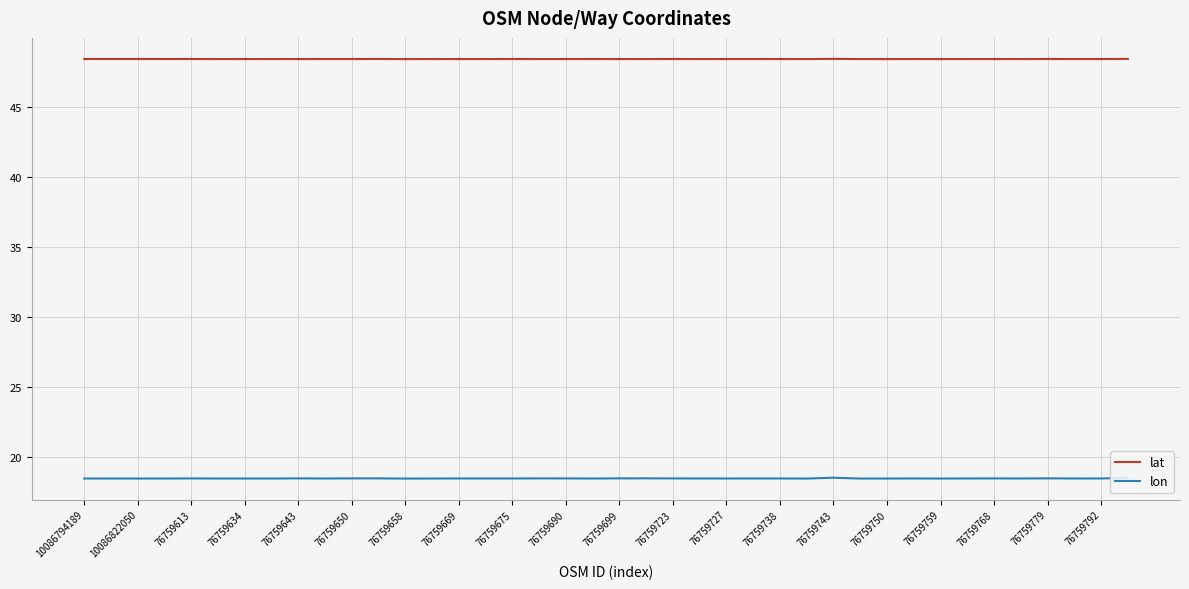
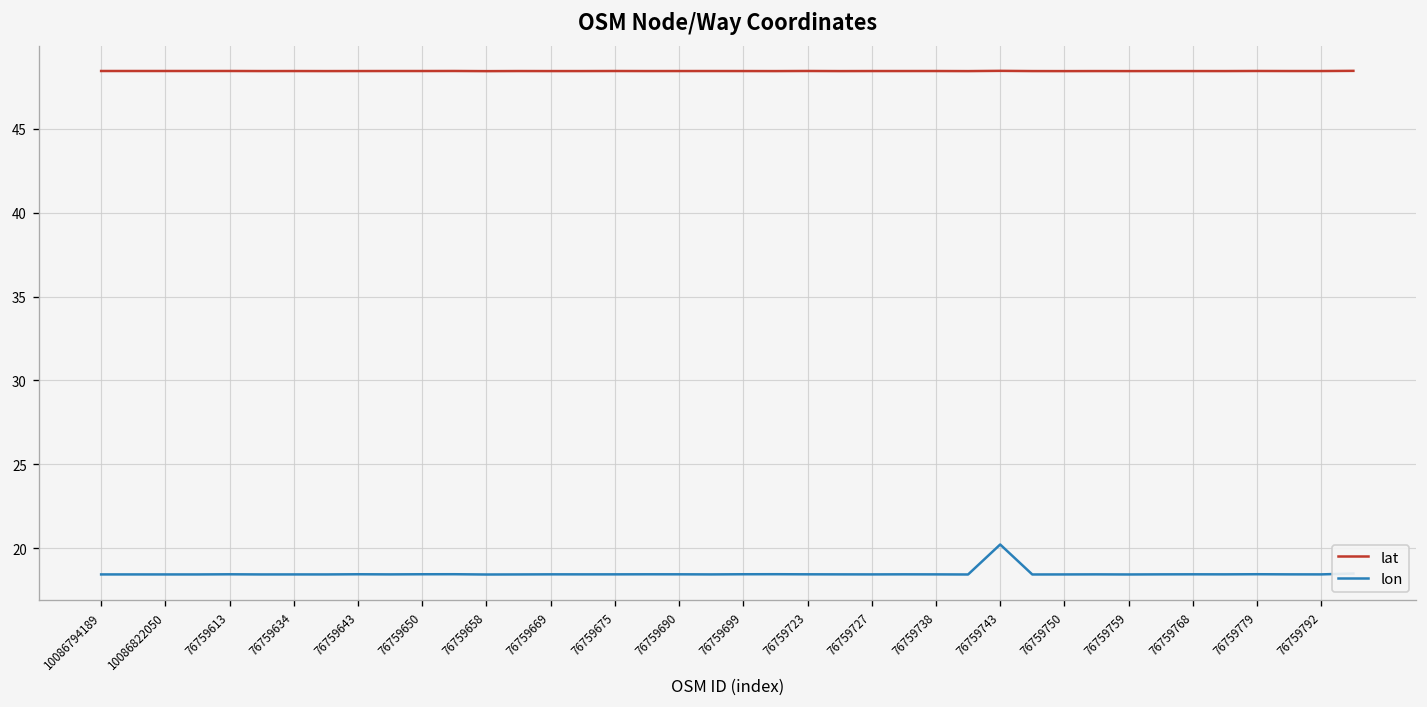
  {
    "lat": {
      "10086794189": 48.4,
      "10086822050": 48.4,
      "76759613": 48.4,
      "76759634": 48.4,
      "76759643": 48.4,
      "76759650": 48.4,
      "76759658": 48.4,
      "76759669": 48.4,
      "76759675": 48.4,
      "76759690": 48.4,
      "76759699": 48.4,
      "76759723": 48.4,
      "76759727": 48.4,
      "76759738": 48.4,
      "76759743": 48.4,
      "76759750": 48.4,
      "76759759": 48.4,
      "76759768": 48.4,
      "76759779": 48.4,
      "76759792": 48.4
    },
    "lon": {
      "10086794189": 18.5,
      "10086822050": 18.5,
      "76759613": 18.5,
      "76759634": 18.5,
      "76759643": 18.5,
      "76759650": 18.5,
      "76759658": 18.4,
      "76759669": 18.5,
      "76759675": 18.5,
      "76759690": 18.5,
      "76759699": 18.5,
      "76759723": 18.5,
      "76759727": 18.5,
      "76759738": 18.5,
-     "76759743": 18.5,
+     "76759743": 20.2,
      "76759750": 18.5,
      "76759759": 18.4,
      "76759768": 18.5,
      "76759779": 18.5,
      "76759792": 18.5
    }
  }
